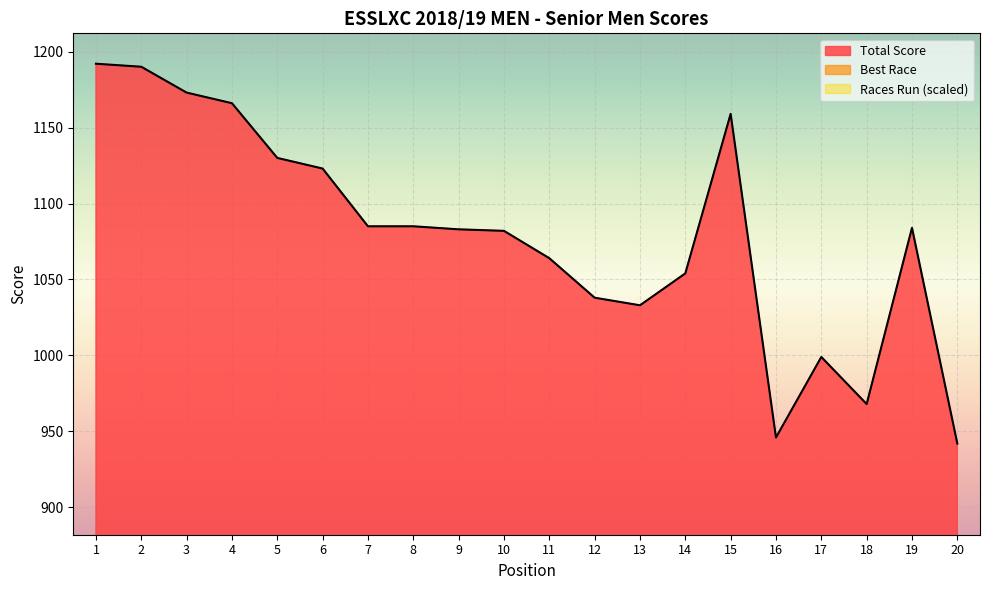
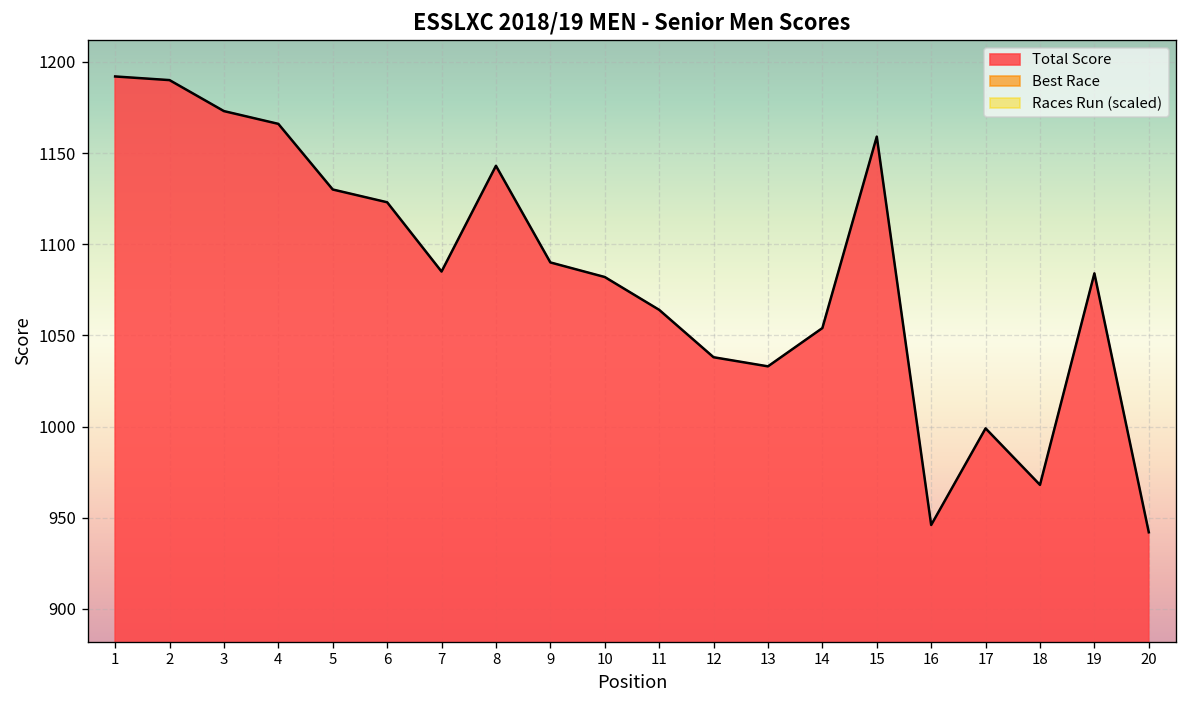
  {
    "Total Score": {
      "1": 1192,
      "2": 1190,
      "3": 1173,
      "4": 1166,
      "5": 1130,
      "6": 1123,
      "7": 1085,
-     "8": 1085,
-     "9": 1083,
+     "8": 1143,
+     "9": 1090,
      "10": 1082,
      "11": 1064,
      "12": 1038,
      "13": 1033,
      "14": 1054,
      "15": 1159,
      "16": 946,
      "17": 999,
      "18": 968,
      "19": 1084,
      "20": 942
    }
  }
